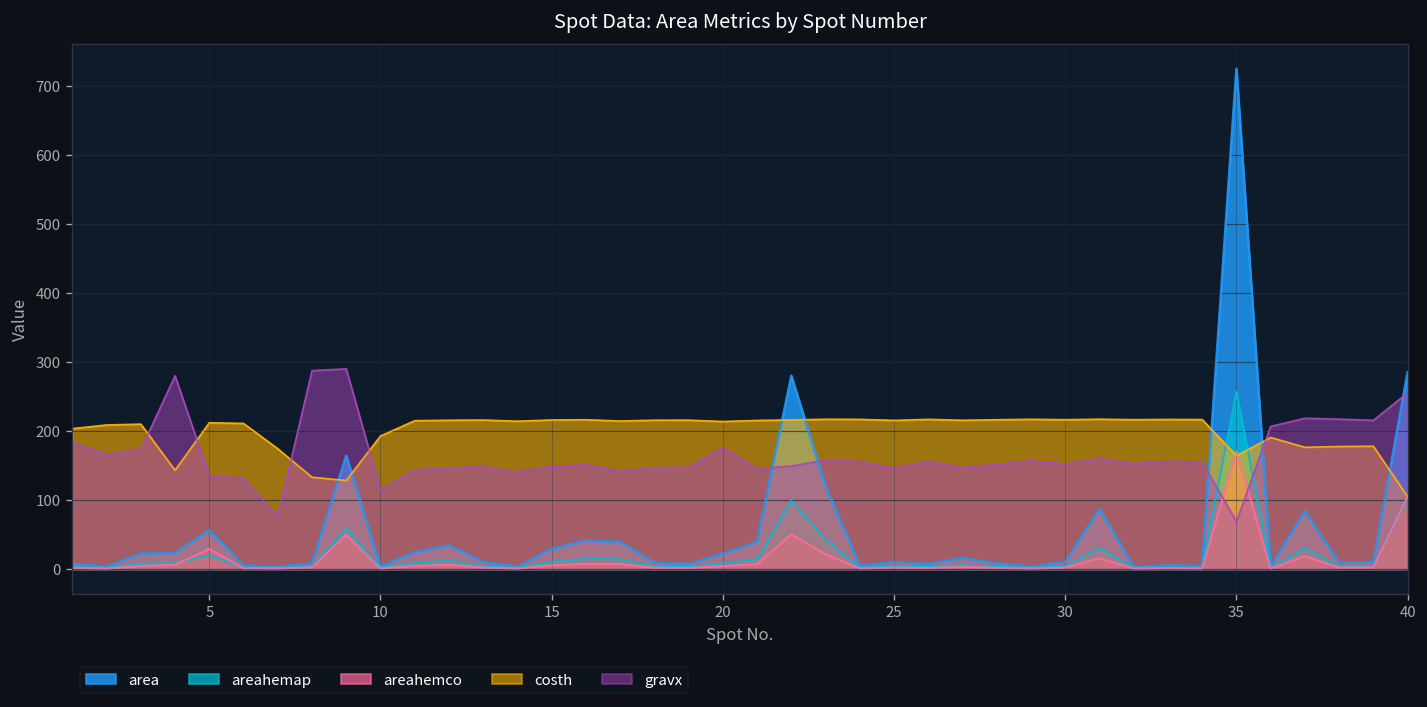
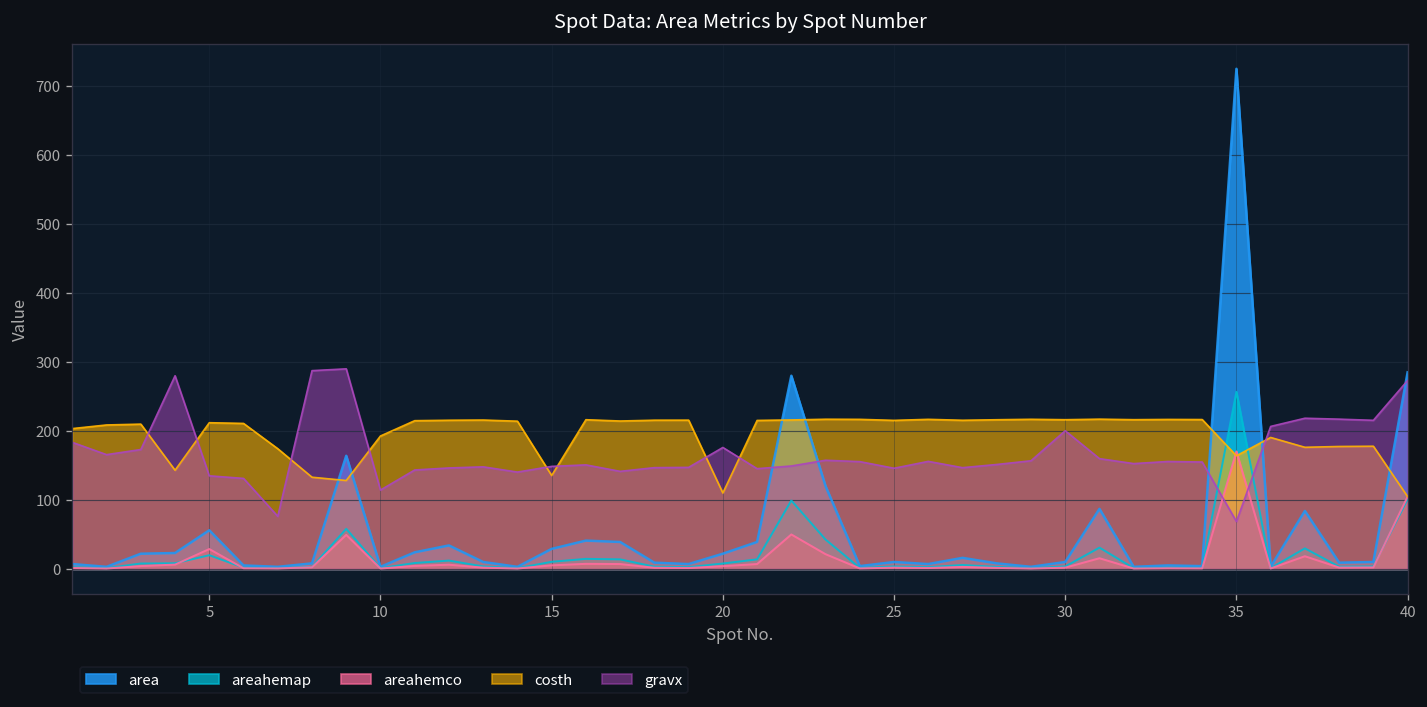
  {
    "areahemco": {
      "5": 30,
      "15": 10,
      "35": 170
    },
    "costh": {
      "5": 210,
      "10": 190,
-     "15": 220,
-     "20": 210,
+     "15": 140,
+     "20": 110,
      "25": 220,
      "30": 220,
      "35": 160
    },
    "gravx": {
      "5": 130,
      "10": 110,
      "15": 150,
      "20": 180,
      "25": 150,
-     "30": 150,
+     "30": 200,
      "35": 70,
-     "40": 260
+     "40": 270
    }
  }
